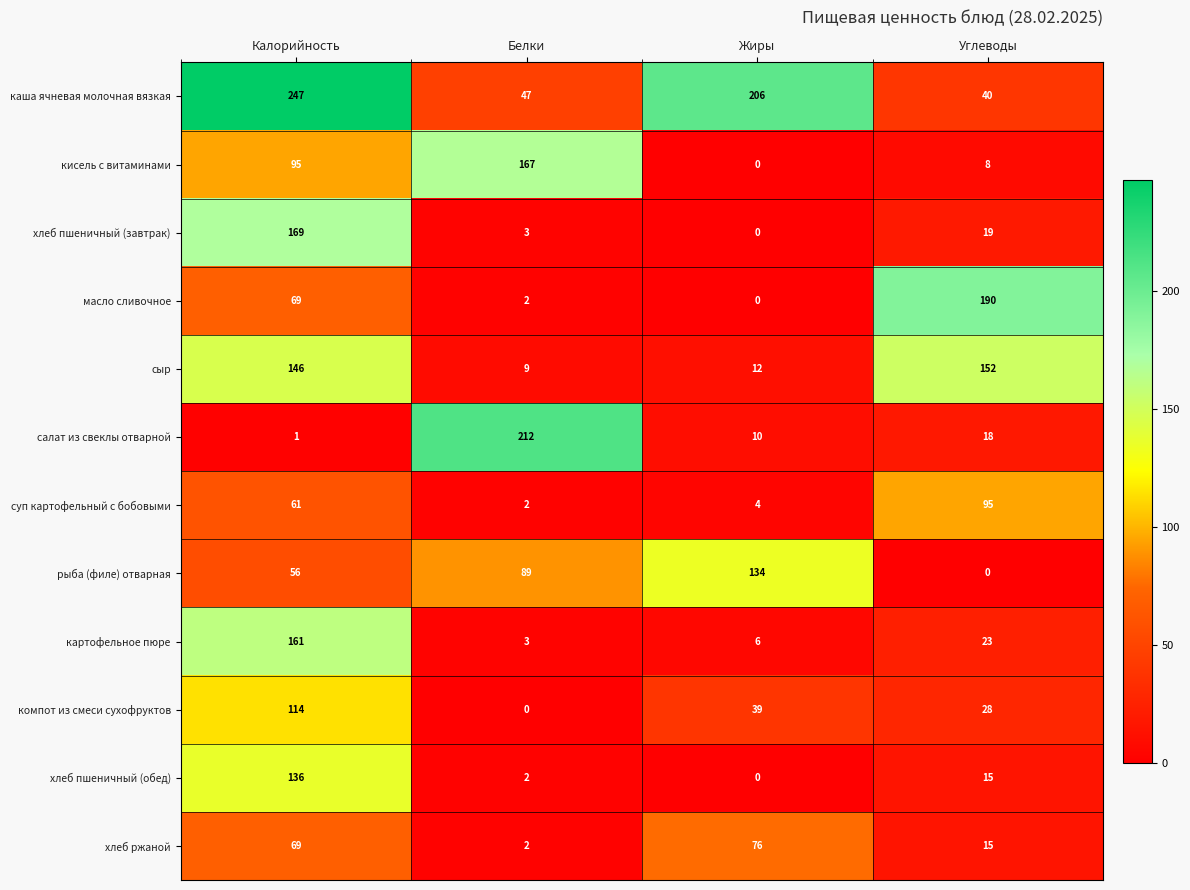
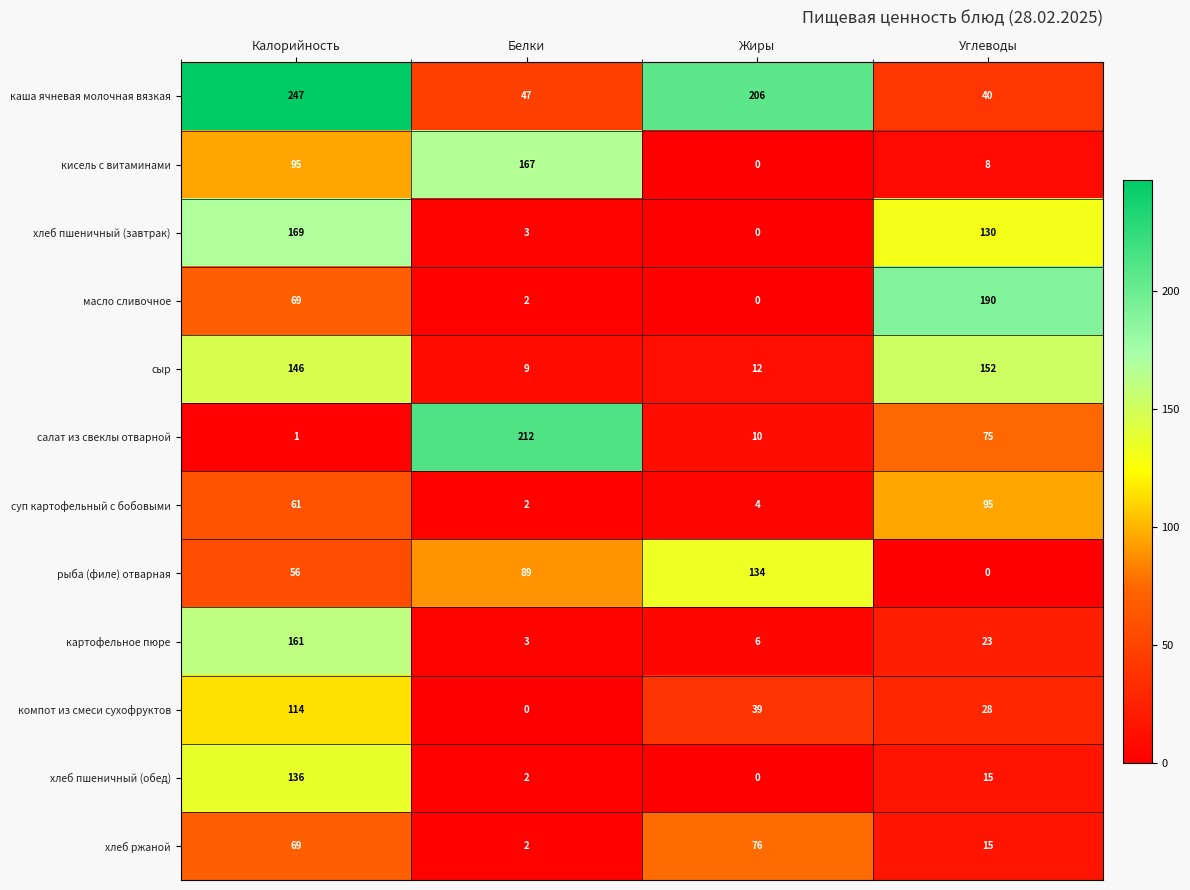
  {
    "каша ячневая молочная вязкая": {
      "Калорийность": 247,
      "Белки": 47,
      "Жиры": 206,
      "Углеводы": 40
    },
    "кисель с витаминами": {
      "Калорийность": 95,
      "Белки": 167,
      "Жиры": 0,
      "Углеводы": 8
    },
    "хлеб пшеничный (завтрак)": {
      "Калорийность": 169,
      "Белки": 3,
      "Жиры": 0,
-     "Углеводы": 19
+     "Углеводы": 130
    },
    "масло сливочное": {
      "Калорийность": 69,
      "Белки": 2,
      "Жиры": 0,
      "Углеводы": 190
    },
    "сыр": {
      "Калорийность": 146,
      "Белки": 9,
      "Жиры": 12,
      "Углеводы": 152
    },
    "салат из свеклы отварной": {
      "Калорийность": 1,
      "Белки": 212,
      "Жиры": 10,
-     "Углеводы": 18
+     "Углеводы": 75
    },
    "суп картофельный с бобовыми": {
      "Калорийность": 61,
      "Белки": 2,
      "Жиры": 4,
      "Углеводы": 95
    },
    "рыба (филе) отварная": {
      "Калорийность": 56,
      "Белки": 89,
      "Жиры": 134,
      "Углеводы": 0
    },
    "картофельное пюре": {
      "Калорийность": 161,
      "Белки": 3,
      "Жиры": 6,
      "Углеводы": 23
    },
    "компот из смеси сухофруктов": {
      "Калорийность": 114,
      "Белки": 0,
      "Жиры": 39,
      "Углеводы": 28
    },
    "хлеб пшеничный (обед)": {
      "Калорийность": 136,
      "Белки": 2,
      "Жиры": 0,
      "Углеводы": 15
    },
    "хлеб ржаной": {
      "Калорийность": 69,
      "Белки": 2,
      "Жиры": 76,
      "Углеводы": 15
    }
  }
